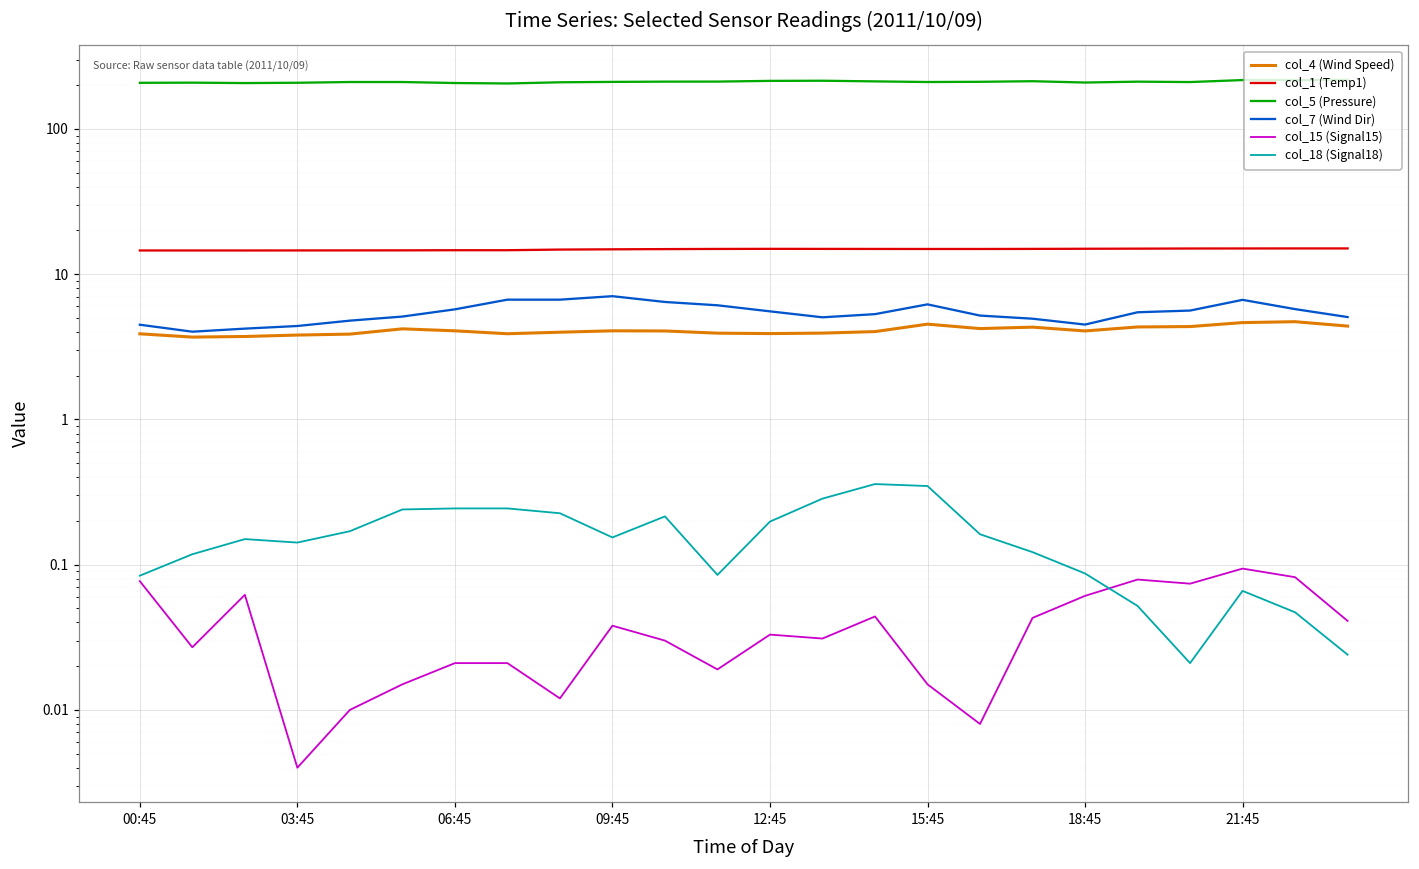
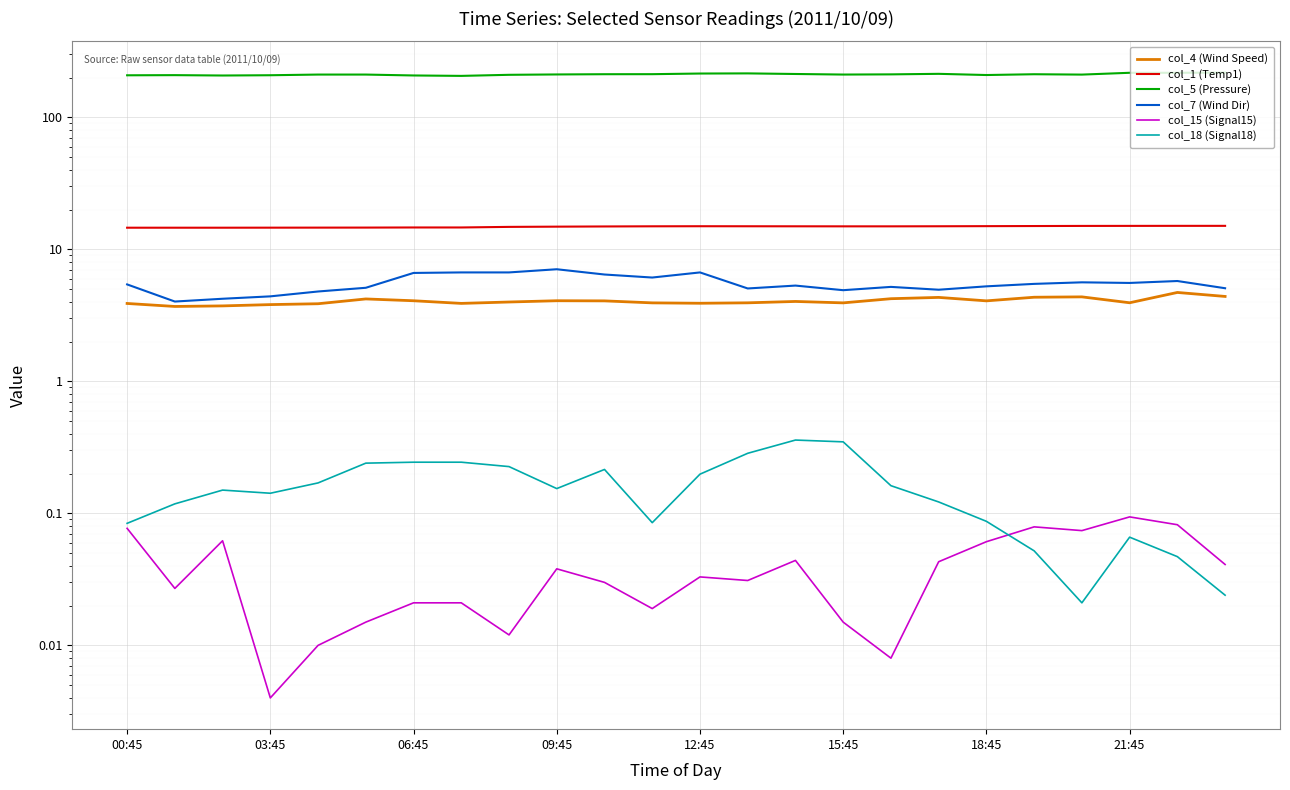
  {
    "col_4 (Wind Speed)": {
      "00:45": 3.9,
      "03:45": 3.8,
      "06:45": 4.1,
      "09:45": 4.1,
      "12:45": 3.9,
-     "15:45": 4.5,
+     "15:45": 3.9,
      "18:45": 4.1,
-     "21:45": 4.6
+     "21:45": 3.9
    },
    "col_1 (Temp1)": {
      "00:45": 15,
      "03:45": 15,
      "06:45": 15,
      "09:45": 15,
      "12:45": 15,
      "15:45": 15,
      "18:45": 15,
      "21:45": 15
    },
    "col_5 (Pressure)": {
      "06:45": 210,
      "09:45": 210,
      "12:45": 210,
      "15:45": 210,
      "18:45": 210,
      "21:45": 220
    },
    "col_7 (Wind Dir)": {
-     "00:45": 4.5,
+     "00:45": 5.4,
      "03:45": 4.4,
-     "06:45": 5.7,
+     "06:45": 7,
      "09:45": 7,
-     "12:45": 5.6,
-     "15:45": 6,
-     "18:45": 4.5,
-     "21:45": 7
+     "12:45": 7,
+     "15:45": 4.9,
+     "18:45": 5.2,
+     "21:45": 5.6
    },
    "col_15 (Signal15)": {
      "00:45": 0.08,
      "03:45": 0.0040,
      "06:45": 0.021,
      "09:45": 0.038,
      "12:45": 0.033,
      "15:45": 0.015,
      "18:45": 0.06,
      "21:45": 0.09
    },
    "col_18 (Signal18)": {
      "00:45": 0.08,
      "03:45": 0.14,
      "06:45": 0.24,
      "09:45": 0.15,
      "12:45": 0.2,
      "15:45": 0.35,
      "18:45": 0.09,
      "21:45": 0.07
    }
  }
